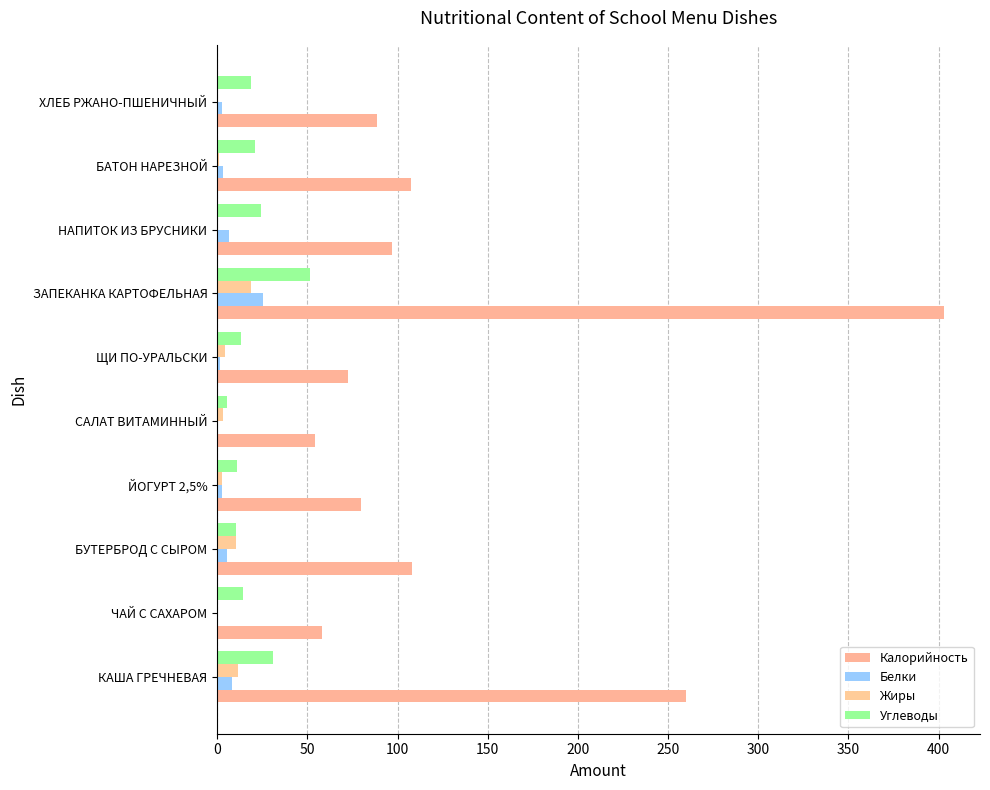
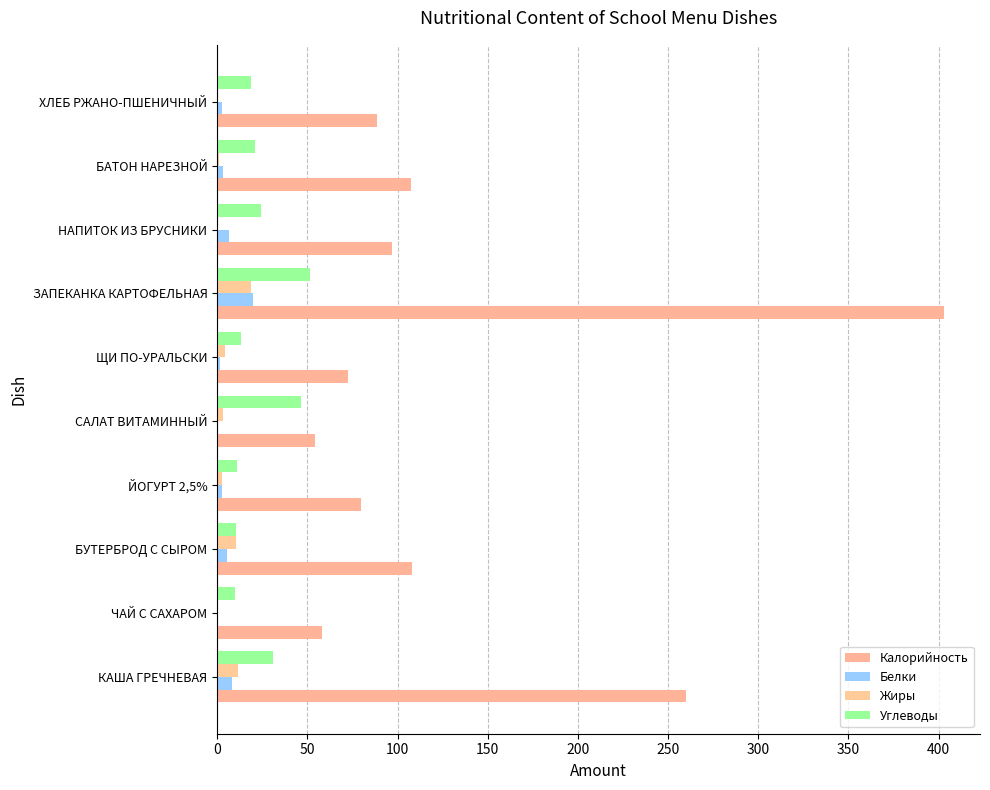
  {
    "Белки": {
      "ХЛЕБ РЖАНО-ПШЕНИЧНЫЙ": 3,
      "БАТОН НАРЕЗНОЙ": 3,
      "НАПИТОК ИЗ БРУСНИКИ": 7,
-     "ЗАПЕКАНКА КАРТОФЕЛЬНАЯ": 26,
+     "ЗАПЕКАНКА КАРТОФЕЛЬНАЯ": 20,
      "ЩИ ПО-УРАЛЬСКИ": 2,
      "ЙОГУРТ 2,5%": 3,
      "БУТЕРБРОД С СЫРОМ": 5,
      "КАША ГРЕЧНЕВАЯ": 8
    },
    "Углеводы": {
      "ХЛЕБ РЖАНО-ПШЕНИЧНЫЙ": 19,
      "БАТОН НАРЕЗНОЙ": 21,
      "НАПИТОК ИЗ БРУСНИКИ": 24,
      "ЗАПЕКАНКА КАРТОФЕЛЬНАЯ": 52,
      "ЩИ ПО-УРАЛЬСКИ": 13,
-     "САЛАТ ВИТАМИННЫЙ": 6,
+     "САЛАТ ВИТАМИННЫЙ": 46,
      "ЙОГУРТ 2,5%": 11,
      "БУТЕРБРОД С СЫРОМ": 11,
-     "ЧАЙ С САХАРОМ": 15,
+     "ЧАЙ С САХАРОМ": 10,
      "КАША ГРЕЧНЕВАЯ": 31
    }
  }
